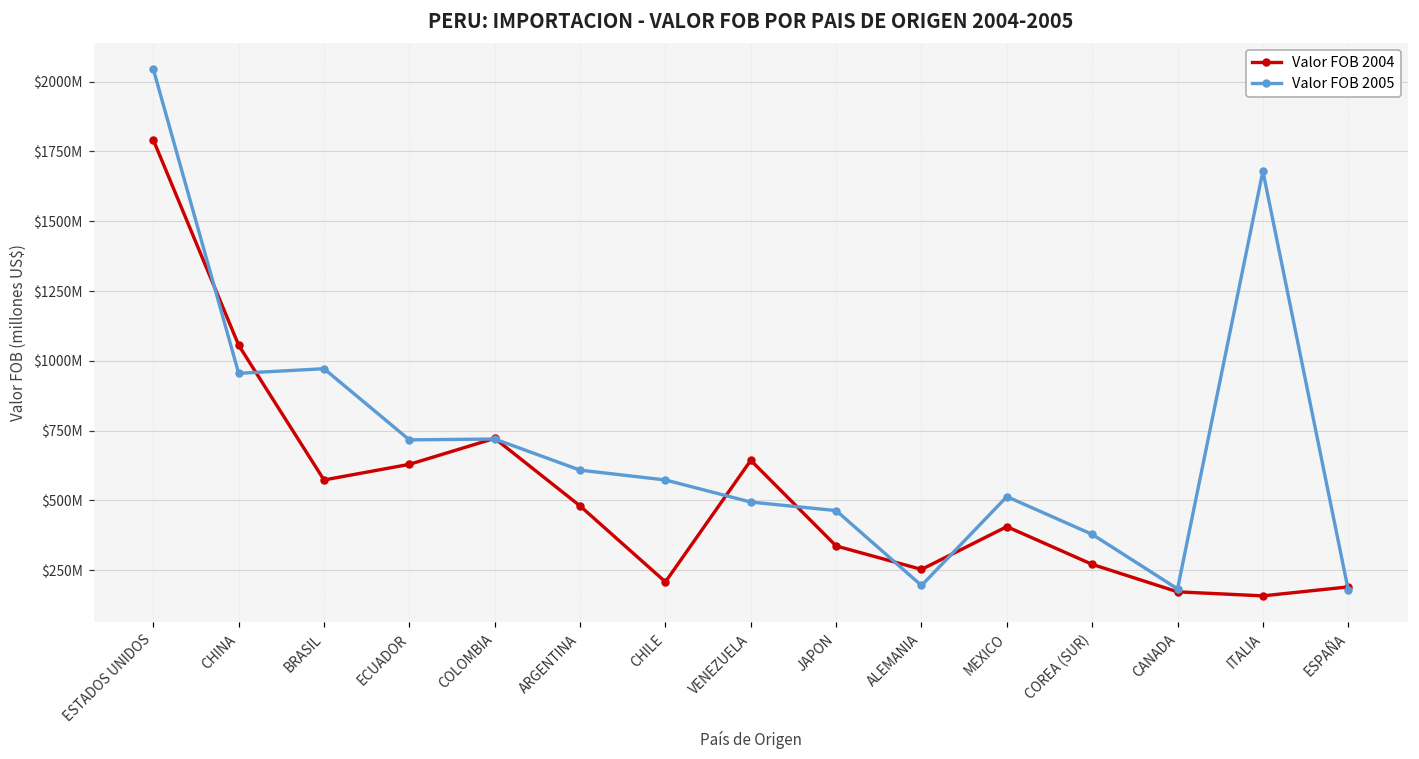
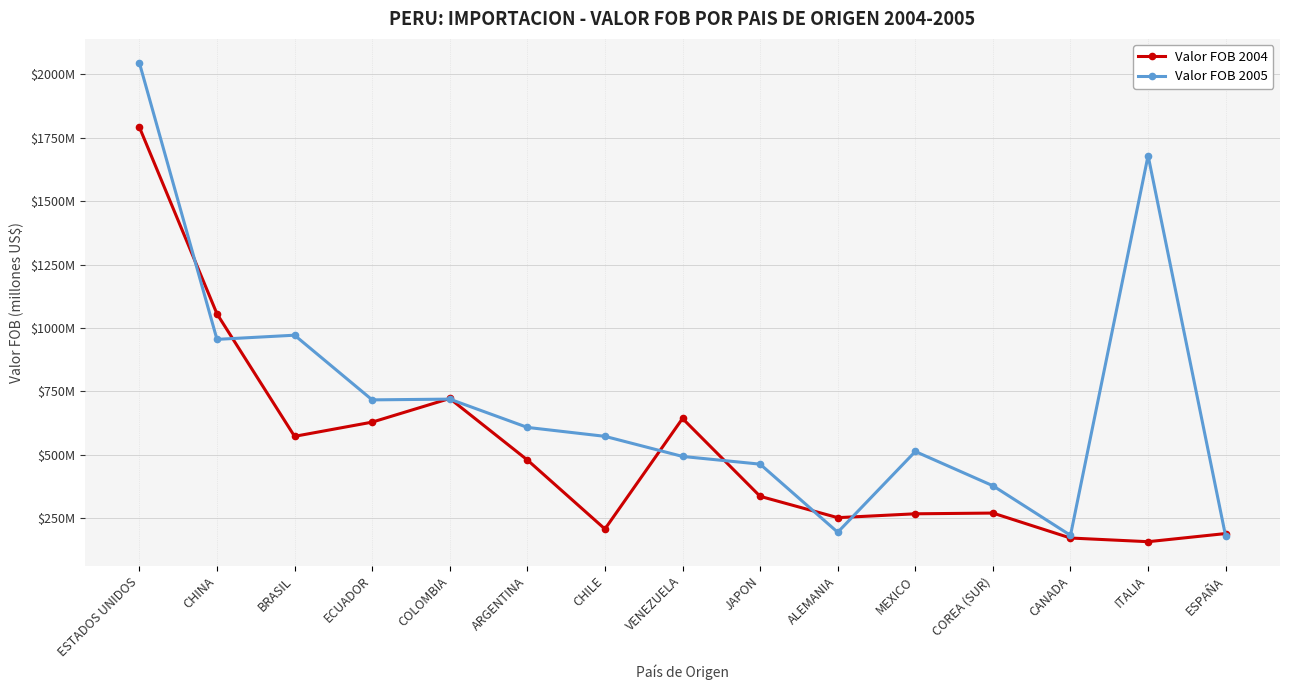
  {
    "Valor FOB 2004": {
      "ESTADOS UNIDOS": "$1790000000",
      "CHINA": "$1060000000",
      "BRASIL": "$570000000",
      "ECUADOR": "$630000000",
      "ARGENTINA": "$480000000",
      "CHILE": "$210000000",
      "VENEZUELA": "$640000000",
      "JAPON": "$340000000",
      "ALEMANIA": "$250000000",
-     "MEXICO": "$410000000",
+     "MEXICO": "$270000000",
      "COREA (SUR)": "$270000000",
      "CANADA": "$170000000",
      "ITALIA": "$160000000",
      "ESPAÑA": "$190000000"
    },
    "Valor FOB 2005": {
      "ESTADOS UNIDOS": "$2040000000",
      "CHINA": "$960000000",
      "BRASIL": "$970000000",
      "ECUADOR": "$720000000",
      "ARGENTINA": "$610000000",
      "CHILE": "$570000000",
      "VENEZUELA": "$490000000",
      "JAPON": "$460000000",
      "ALEMANIA": "$200000000",
      "MEXICO": "$510000000",
      "COREA (SUR)": "$380000000",
      "CANADA": "$180000000",
      "ITALIA": "$1680000000",
      "ESPAÑA": "$180000000"
    }
  }
